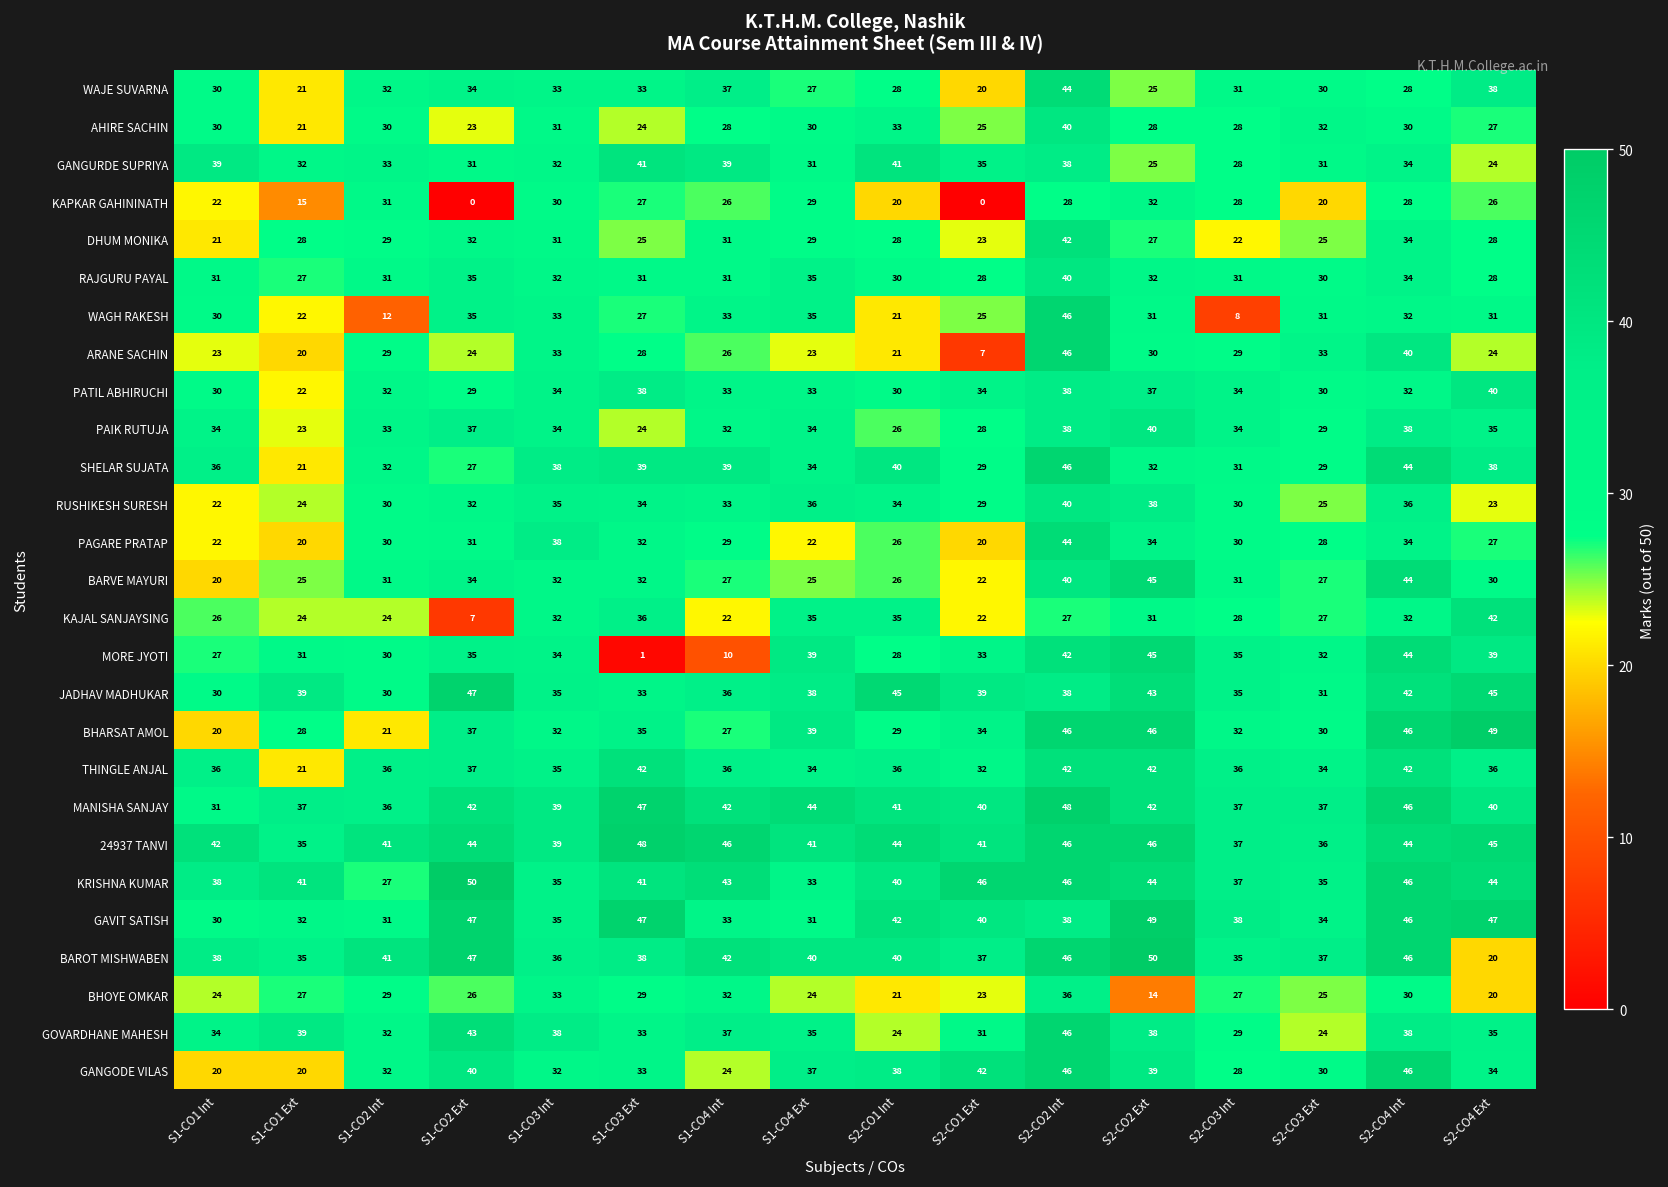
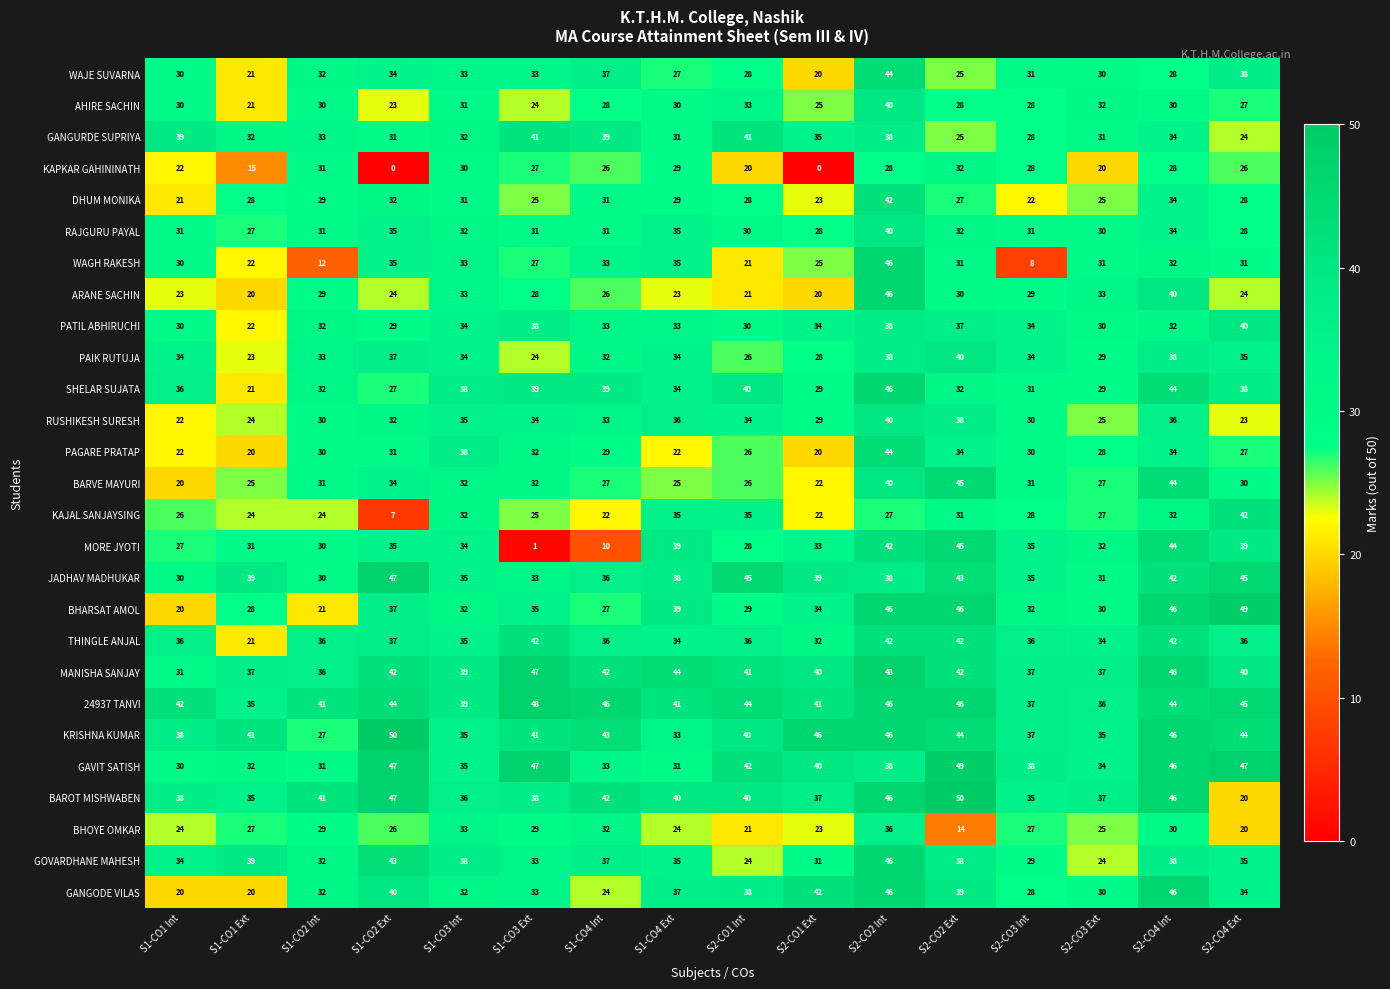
  {
    "ARANE SACHIN": {
      "S1-CO1 Int": 23,
      "S1-CO1 Ext": 20,
      "S1-CO2 Int": 29,
      "S1-CO2 Ext": 24,
      "S1-CO3 Int": 33,
      "S1-CO3 Ext": 28,
      "S1-CO4 Int": 26,
      "S1-CO4 Ext": 23,
      "S2-CO1 Int": 21,
-     "S2-CO1 Ext": 7,
+     "S2-CO1 Ext": 20,
      "S2-CO2 Int": 46,
      "S2-CO2 Ext": 30,
      "S2-CO3 Int": 29,
      "S2-CO3 Ext": 33,
      "S2-CO4 Int": 40,
      "S2-CO4 Ext": 24
    },
    "KAJAL SANJAYSING": {
      "S1-CO1 Int": 26,
      "S1-CO1 Ext": 24,
      "S1-CO2 Int": 24,
      "S1-CO2 Ext": 7,
      "S1-CO3 Int": 32,
-     "S1-CO3 Ext": 36,
+     "S1-CO3 Ext": 25,
      "S1-CO4 Int": 22,
      "S1-CO4 Ext": 35,
      "S2-CO1 Int": 35,
      "S2-CO1 Ext": 22,
      "S2-CO2 Int": 27,
      "S2-CO2 Ext": 31,
      "S2-CO3 Int": 28,
      "S2-CO3 Ext": 27,
      "S2-CO4 Int": 32,
      "S2-CO4 Ext": 42
    }
  }
